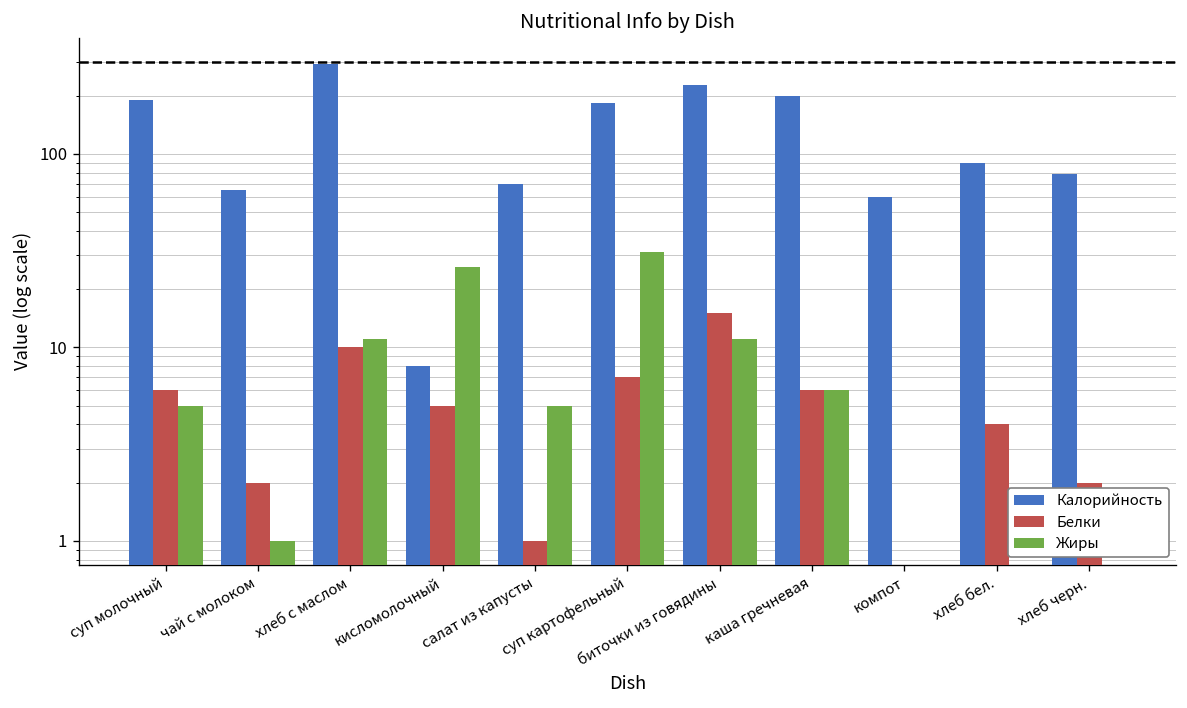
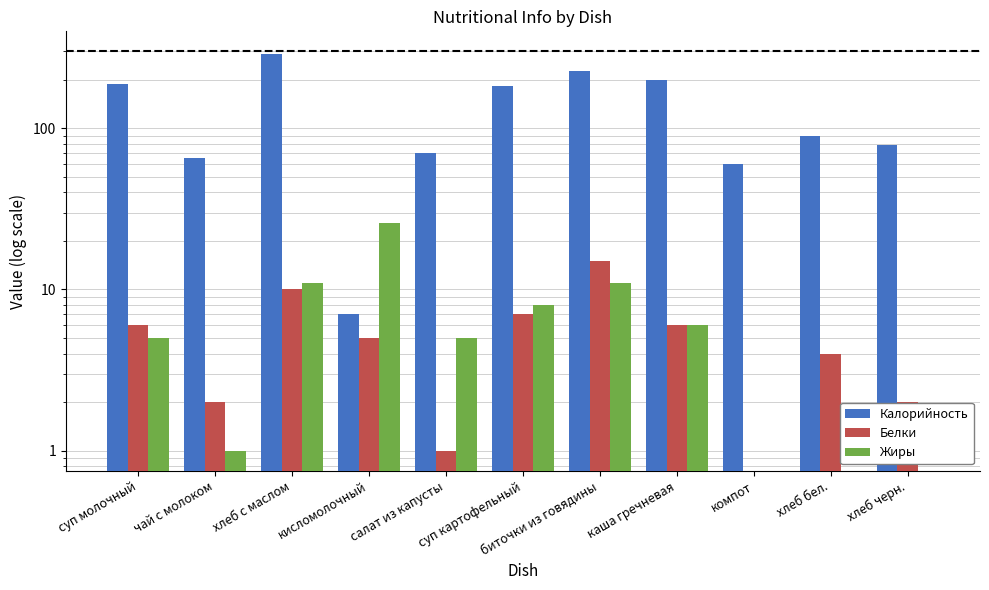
  {
    "Калорийность": {
      "суп молочный": 190,
      "чай с молоком": 65,
      "хлеб с маслом": 290,
-     "кисломолочный": 8,
+     "кисломолочный": 7,
      "салат из капусты": 70,
      "суп картофельный": 180,
      "биточки из говядины": 230,
      "каша гречневая": 200,
      "компот": 60,
      "хлеб бел.": 90,
      "хлеб черн.": 80
    },
    "Белки": {
      "суп молочный": 6,
      "чай с молоком": 2,
      "хлеб с маслом": 10,
      "кисломолочный": 5,
      "салат из капусты": 1,
      "суп картофельный": 7,
      "биточки из говядины": 15,
      "каша гречневая": 6,
      "хлеб бел.": 4,
      "хлеб черн.": 2
    },
    "Жиры": {
      "суп молочный": 5,
      "чай с молоком": 1,
      "хлеб с маслом": 11,
      "кисломолочный": 26,
      "салат из капусты": 5,
-     "суп картофельный": 31,
+     "суп картофельный": 8,
      "биточки из говядины": 11,
      "каша гречневая": 6
    }
  }
